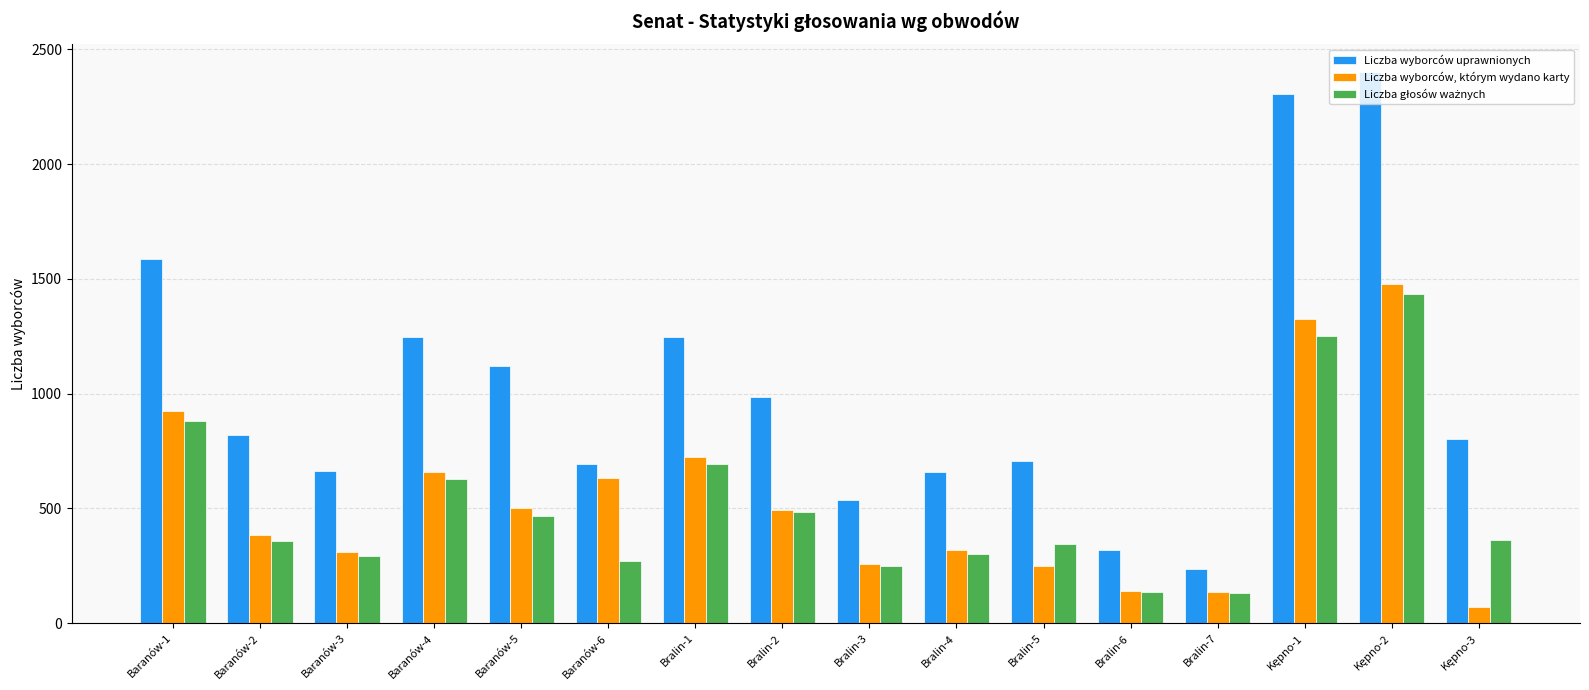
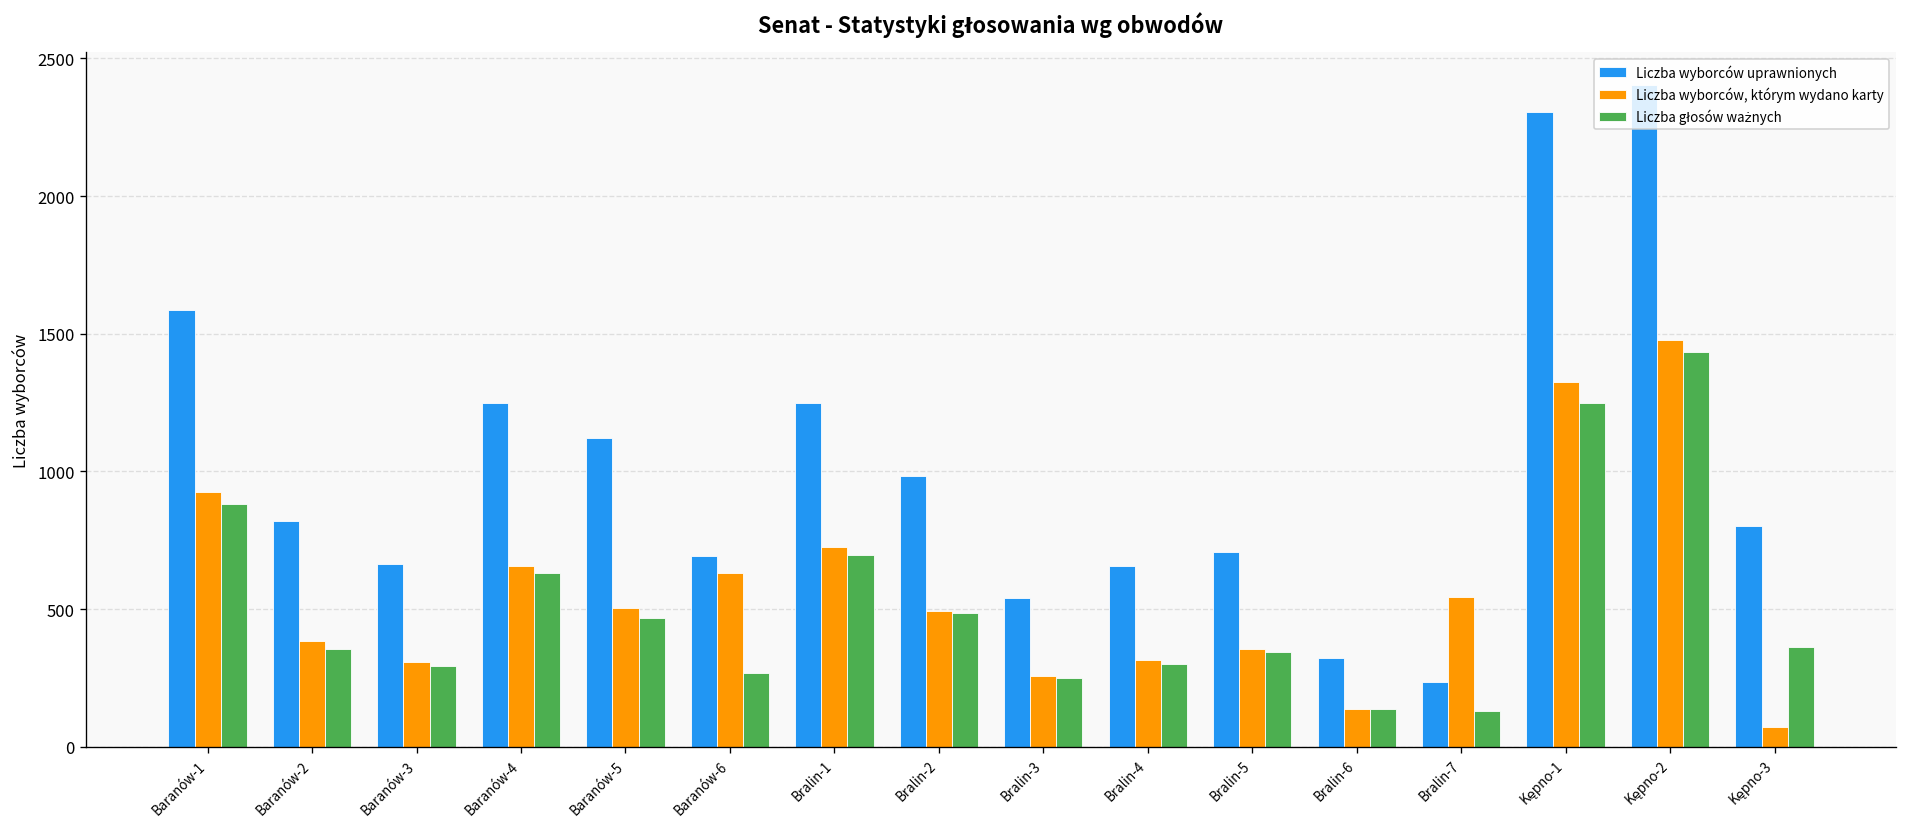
  {
    "Liczba wyborców uprawnionych": {
      "Baranów-1": 1590,
      "Baranów-2": 820,
      "Baranów-3": 670,
      "Baranów-4": 1250,
      "Baranów-5": 1120,
      "Baranów-6": 690,
      "Bralin-1": 1250,
      "Bralin-2": 980,
      "Bralin-3": 540,
      "Bralin-4": 660,
      "Bralin-5": 710,
      "Bralin-6": 320,
      "Bralin-7": 240,
      "Kępno-1": 2310,
      "Kępno-3": 800
    },
    "Liczba wyborców, którym wydano karty": {
      "Baranów-1": 920,
      "Baranów-2": 380,
      "Baranów-3": 310,
      "Baranów-4": 660,
      "Baranów-5": 500,
      "Baranów-6": 630,
      "Bralin-1": 730,
      "Bralin-2": 490,
      "Bralin-3": 260,
      "Bralin-4": 320,
-     "Bralin-5": 250,
+     "Bralin-5": 360,
      "Bralin-6": 140,
-     "Bralin-7": 140,
+     "Bralin-7": 540,
      "Kępno-1": 1330,
      "Kępno-2": 1480,
      "Kępno-3": 70
    },
    "Liczba głosów ważnych": {
      "Baranów-1": 880,
      "Baranów-2": 360,
      "Baranów-3": 290,
      "Baranów-4": 630,
      "Baranów-5": 470,
      "Baranów-6": 270,
      "Bralin-1": 700,
      "Bralin-2": 490,
      "Bralin-3": 250,
      "Bralin-4": 300,
      "Bralin-5": 350,
      "Bralin-6": 140,
      "Bralin-7": 130,
      "Kępno-1": 1250,
      "Kępno-2": 1430,
      "Kępno-3": 360
    }
  }
